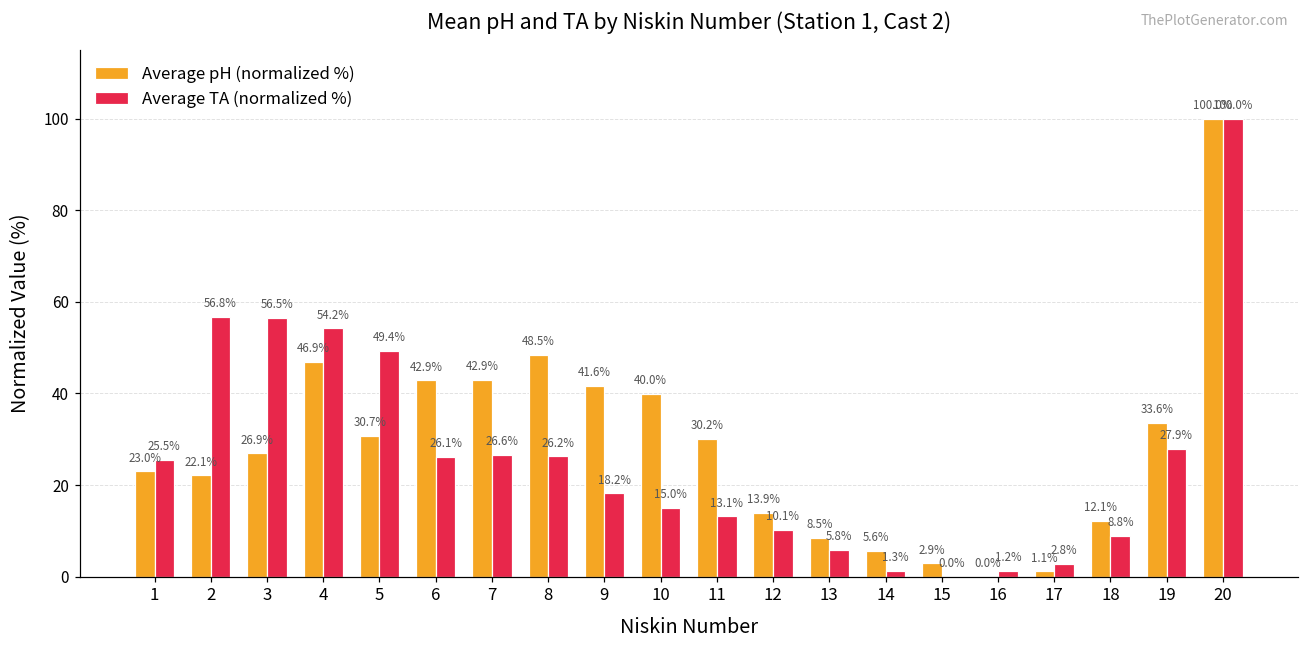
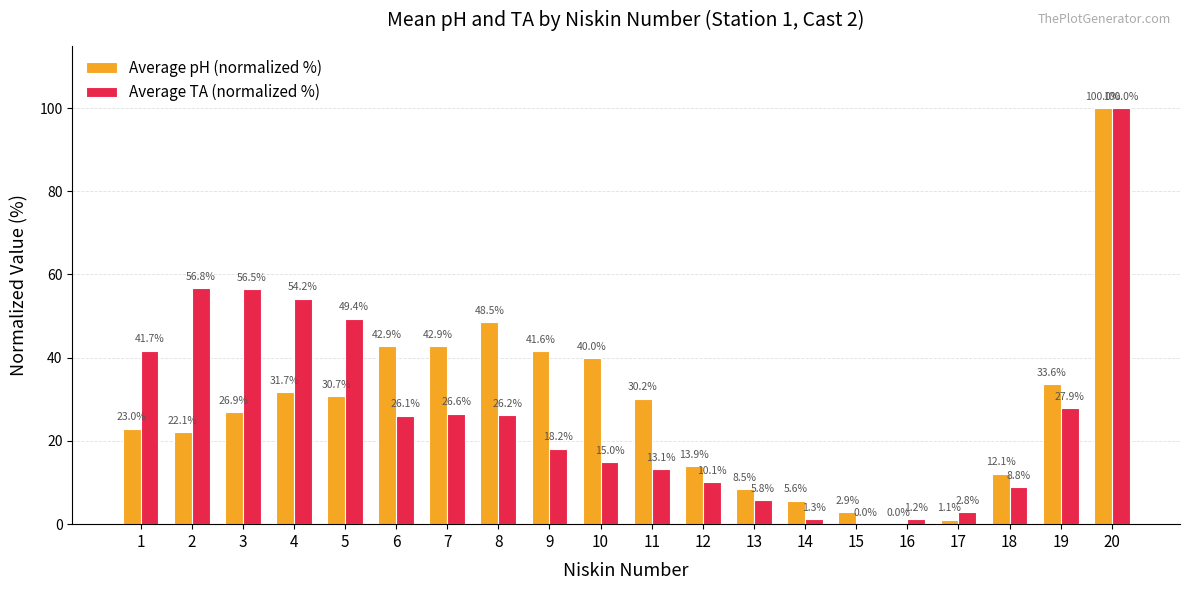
  {
    "Average pH (normalized %)": {
      "1": "23.0%",
      "2": "22.1%",
      "3": "26.9%",
-     "4": "46.9%",
+     "4": "31.7%",
      "5": "30.7%",
      "6": "42.9%",
      "7": "42.9%",
      "8": "48.5%",
      "9": "41.6%",
      "10": "40.0%",
      "11": "30.2%",
      "12": "13.9%",
      "13": "8.5%",
      "14": "5.6%",
      "15": "2.9%",
      "16": "0.0%",
      "17": "1.1%",
      "18": "12.1%",
      "19": "33.6%"
    },
    "Average TA (normalized %)": {
-     "1": "25.5%",
+     "1": "41.7%",
      "2": "56.8%",
      "3": "56.5%",
      "4": "54.2%",
      "5": "49.4%",
      "6": "26.1%",
      "7": "26.6%",
      "8": "26.2%",
      "9": "18.2%",
      "10": "15.0%",
      "11": "13.1%",
      "12": "10.1%",
      "13": "5.8%",
      "14": "1.3%",
      "15": "0.0%",
      "16": "1.2%",
      "17": "2.8%",
      "18": "8.8%",
      "19": "27.9%"
    }
  }
